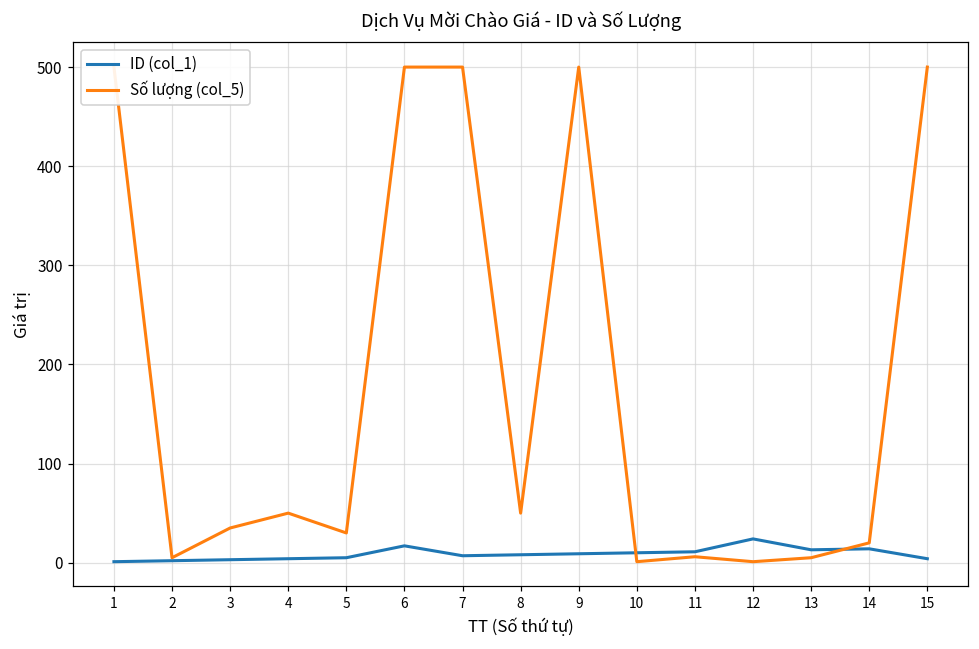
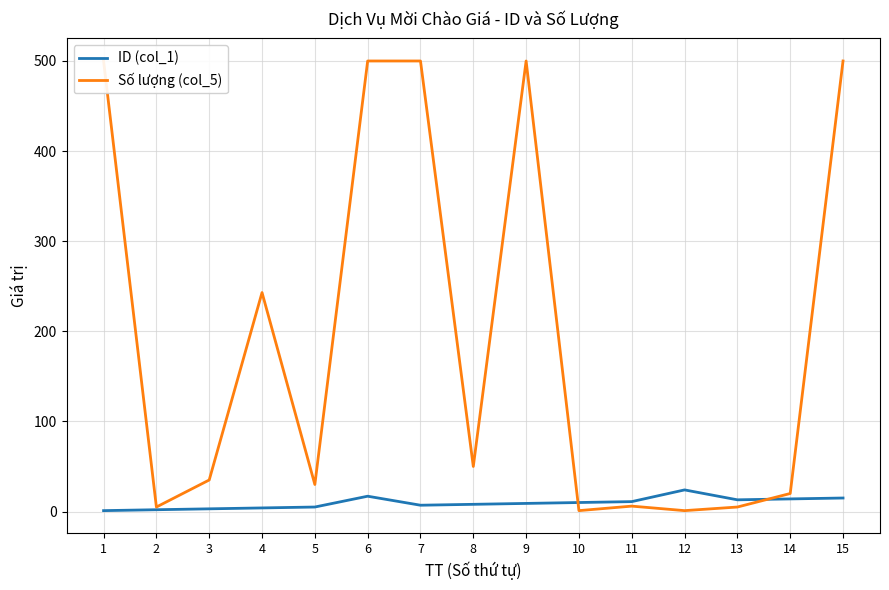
  {
    "ID (col_1)": {
      "1": 0,
      "2": 0,
      "3": 0,
      "4": 0,
      "5": 10,
      "6": 20,
      "7": 10,
      "8": 10,
      "9": 10,
      "10": 10,
      "11": 10,
      "12": 20,
      "13": 10,
      "14": 10,
-     "15": 0
+     "15": 20
    },
    "Số lượng (col_5)": {
      "2": 10,
      "3": 40,
-     "4": 50,
+     "4": 240,
      "5": 30,
      "6": 500,
      "7": 500,
      "8": 50,
      "9": 500,
      "10": 0,
      "11": 10,
      "12": 0,
      "13": 10,
      "14": 20,
      "15": 500
    }
  }
